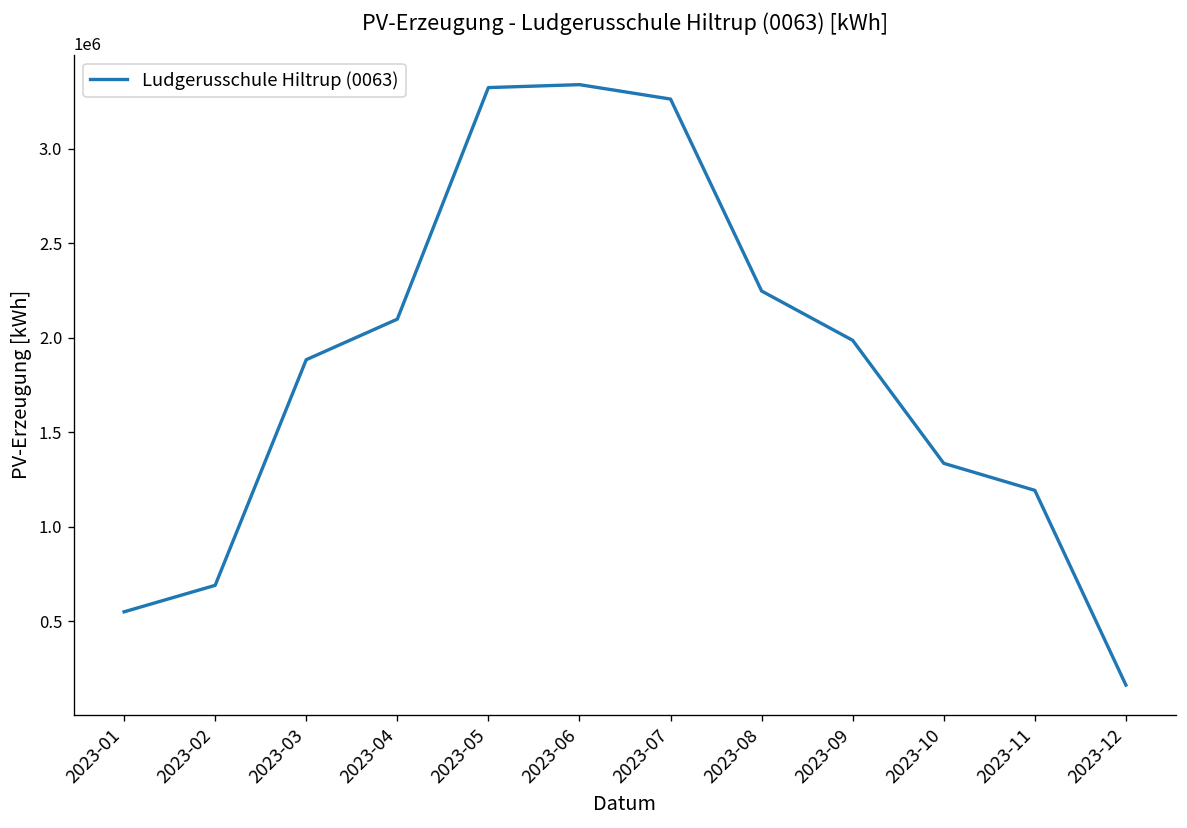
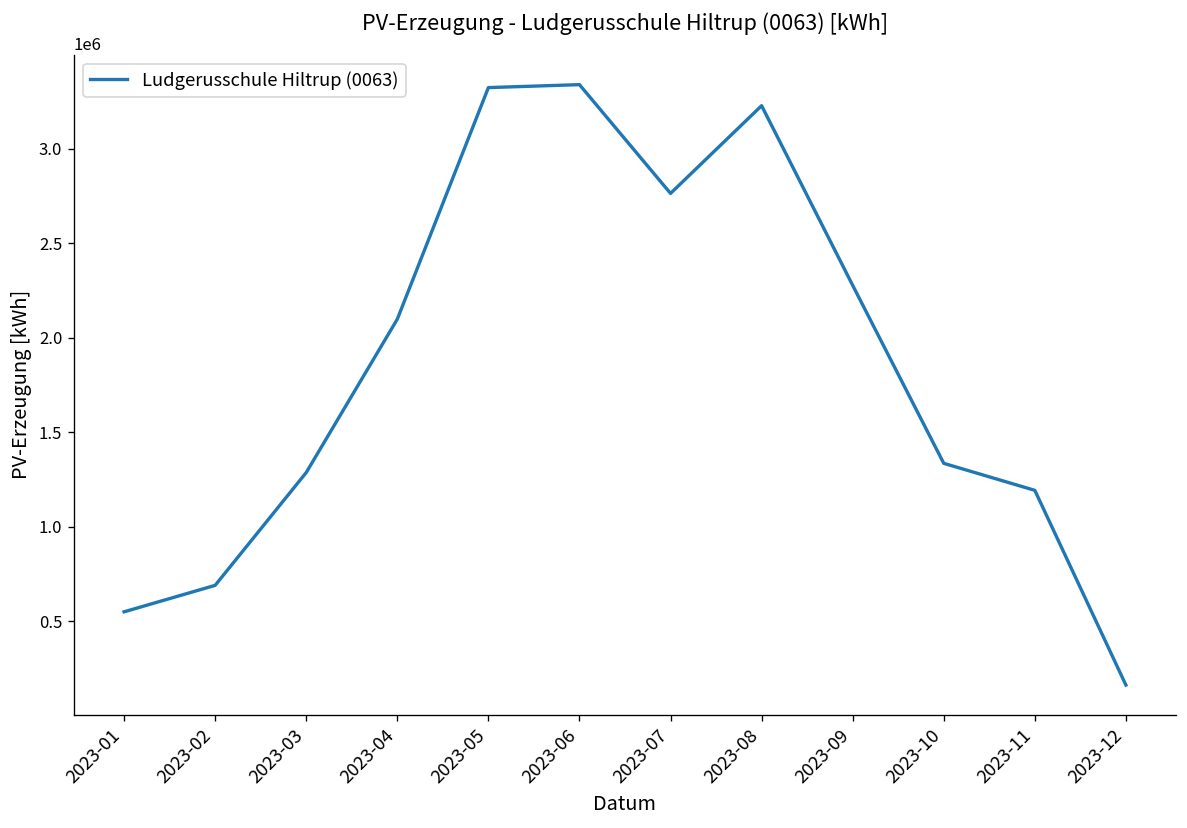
  {
    "2023-01": 550000,
    "2023-02": 690000,
-   "2023-03": 1880000,
+   "2023-03": 1290000,
    "2023-04": 2100000,
    "2023-05": 3320000,
    "2023-06": 3340000,
-   "2023-07": 3260000,
-   "2023-08": 2250000,
-   "2023-09": 1990000,
+   "2023-07": 2760000,
+   "2023-08": 3230000,
+   "2023-09": 2280000,
    "2023-10": 1340000,
    "2023-11": 1190000,
    "2023-12": 160000
  }
